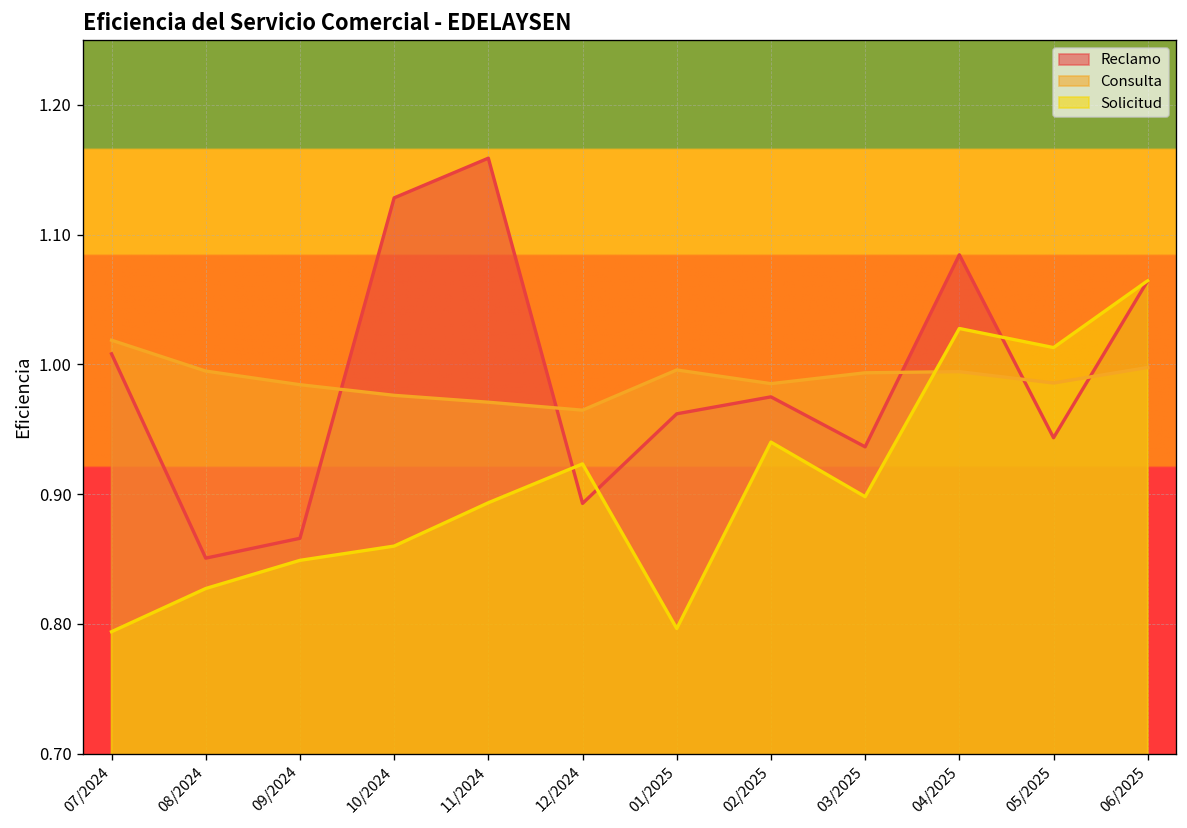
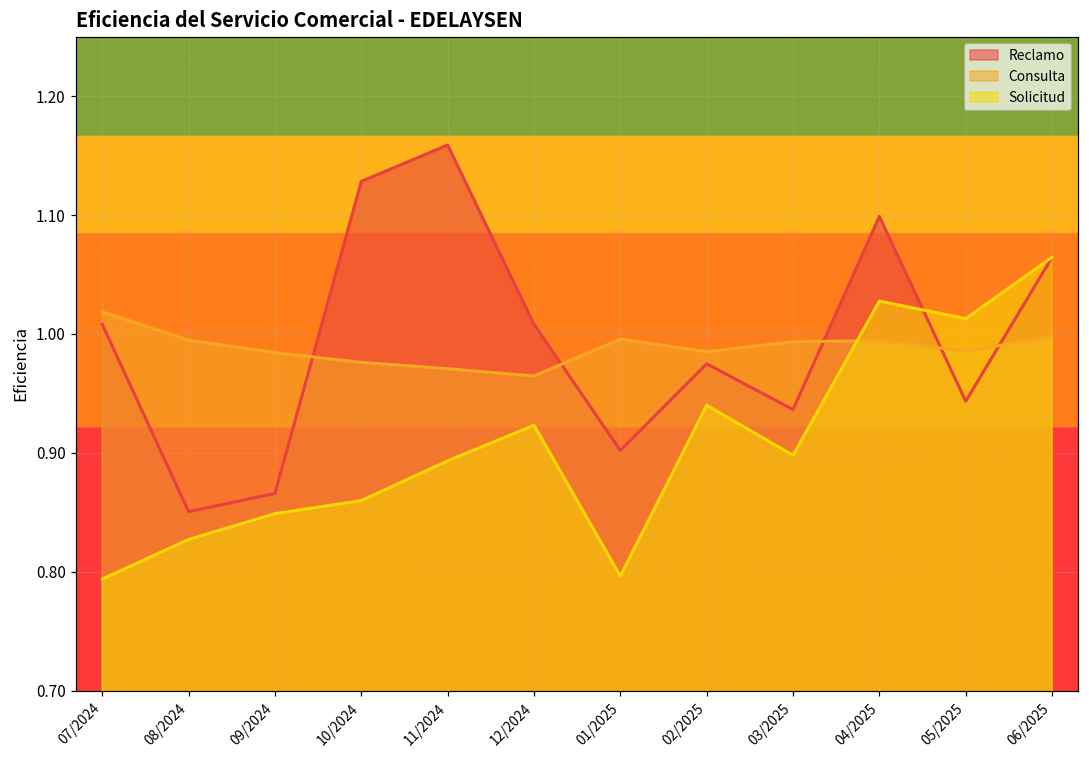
  {
    "Reclamo": {
      "07/2024": 1.008,
      "08/2024": 0.851,
      "09/2024": 0.866,
      "10/2024": 1.128,
      "11/2024": 1.159,
-     "12/2024": 0.893,
-     "01/2025": 0.962,
+     "12/2024": 1.008,
+     "01/2025": 0.902,
      "02/2025": 0.975,
      "03/2025": 0.936,
-     "04/2025": 1.084,
+     "04/2025": 1.099,
      "05/2025": 0.943
    }
  }
